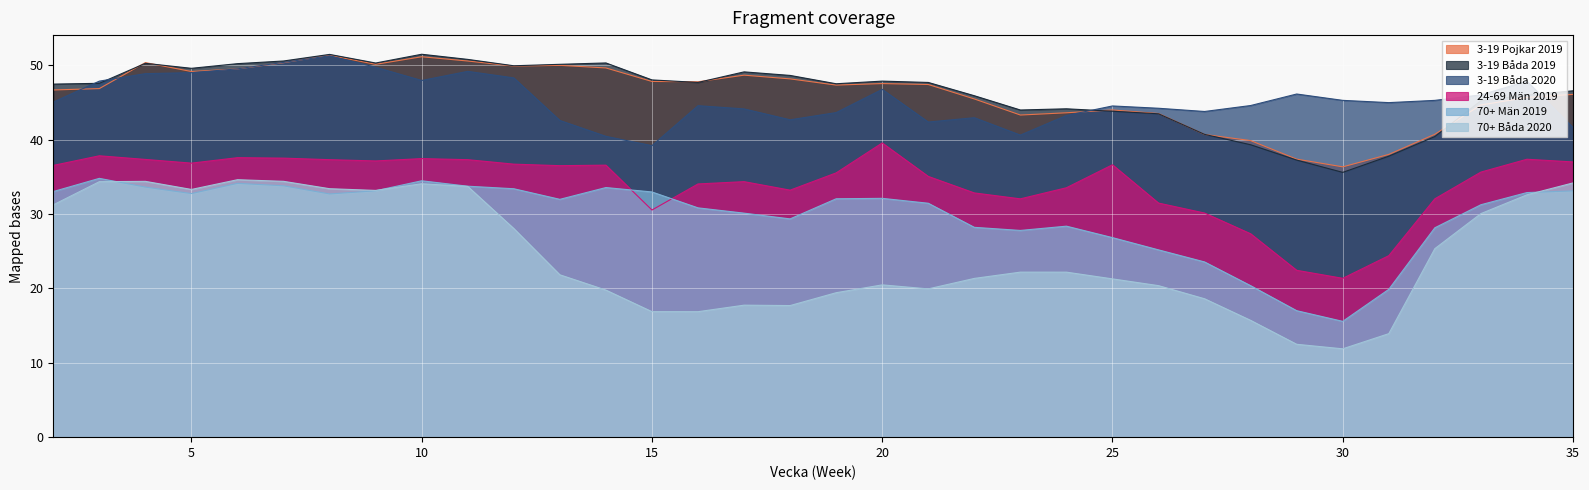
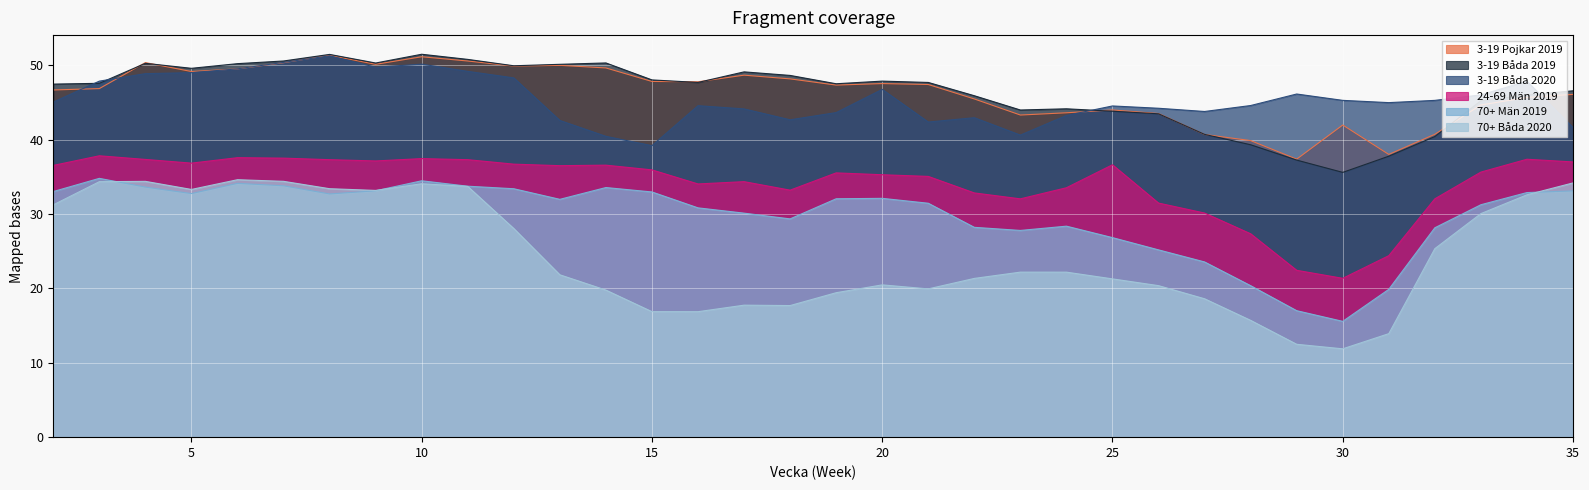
  {
    "3-19 Pojkar 2019": {
-     "30": 36,
+     "30": 42,
      "35": 46
    },
    "3-19 Båda 2019": {
      "5": 50,
      "30": 36,
      "35": 47
    },
    "3-19 Båda 2020": {
-     "10": 48,
+     "10": 50,
      "15": 39,
      "20": 47,
      "25": 45,
      "30": 45,
      "35": 42
    },
    "24-69 Män 2019": {
      "5": 37,
      "10": 37,
-     "15": 31,
-     "20": 40,
+     "15": 36,
+     "20": 35,
      "25": 37,
      "30": 21,
      "35": 37
    }
  }
